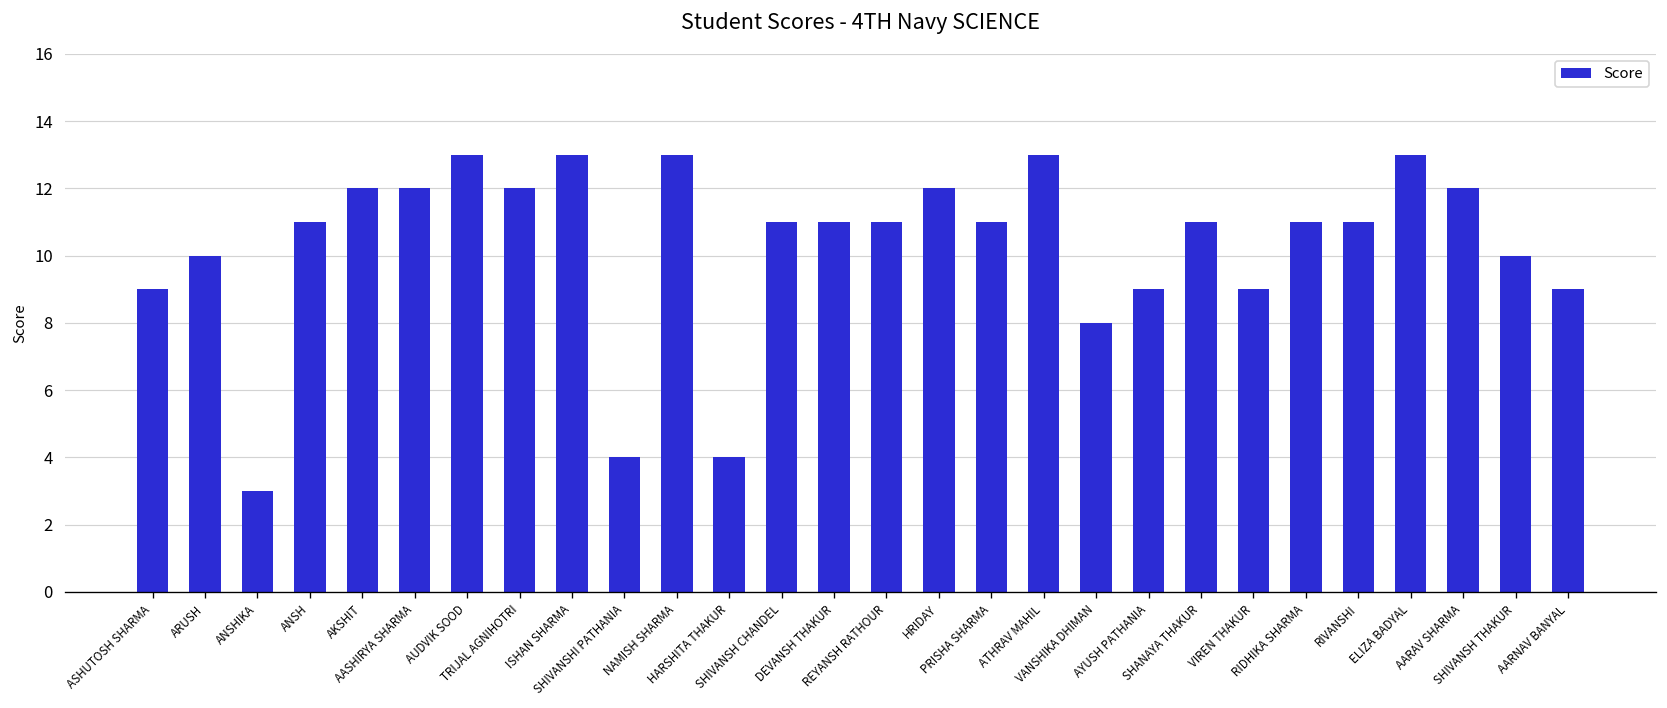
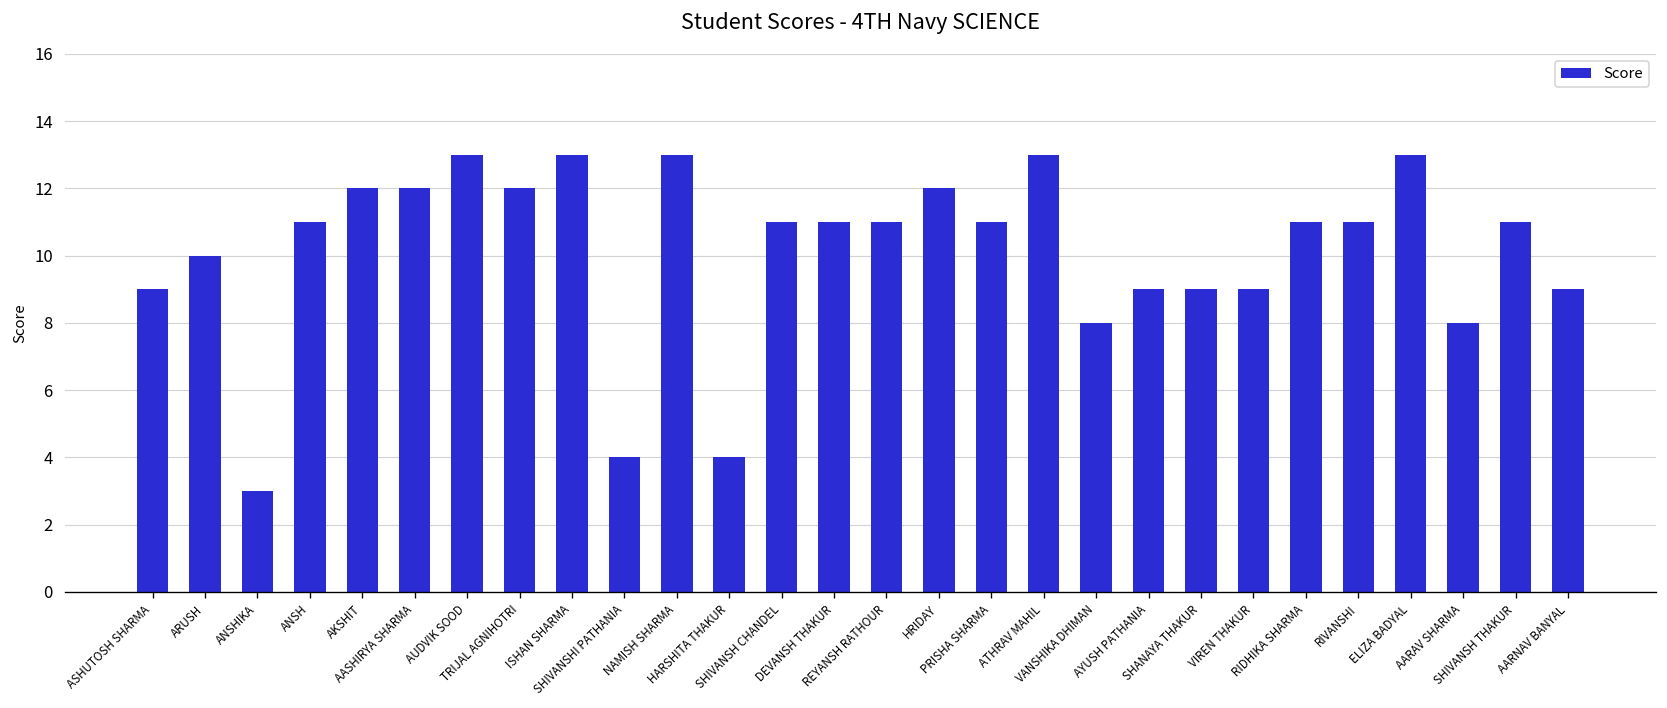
  {
    "ASHUTOSH SHARMA": 9,
    "ARUSH": 10,
    "ANSHIKA": 3,
    "ANSH": 11,
    "AKSHIT": 12,
    "AASHIRYA SHARMA": 12,
    "AUDVIK SOOD": 13,
    "TRIJAL AGNIHOTRI": 12,
    "ISHAN SHARMA": 13,
    "SHIVANSHI PATHANIA": 4,
    "NAMISH SHARMA": 13,
    "HARSHITA THAKUR": 4,
    "SHIVANSH CHANDEL": 11,
    "DEVANSH THAKUR": 11,
    "REYANSH RATHOUR": 11,
    "HRIDAY": 12,
    "PRISHA SHARMA": 11,
    "ATHRAV MAHIL": 13,
    "VANSHIKA DHIMAN": 8,
    "AYUSH PATHANIA": 9,
-   "SHANAYA THAKUR": 11,
+   "SHANAYA THAKUR": 9,
    "VIREN THAKUR": 9,
    "RIDHIKA SHARMA": 11,
    "RIVANSHI": 11,
    "ELIZA BADYAL": 13,
-   "AARAV SHARMA": 12,
-   "SHIVANSH THAKUR": 10,
+   "AARAV SHARMA": 8,
+   "SHIVANSH THAKUR": 11,
    "AARNAV BANYAL": 9
  }
